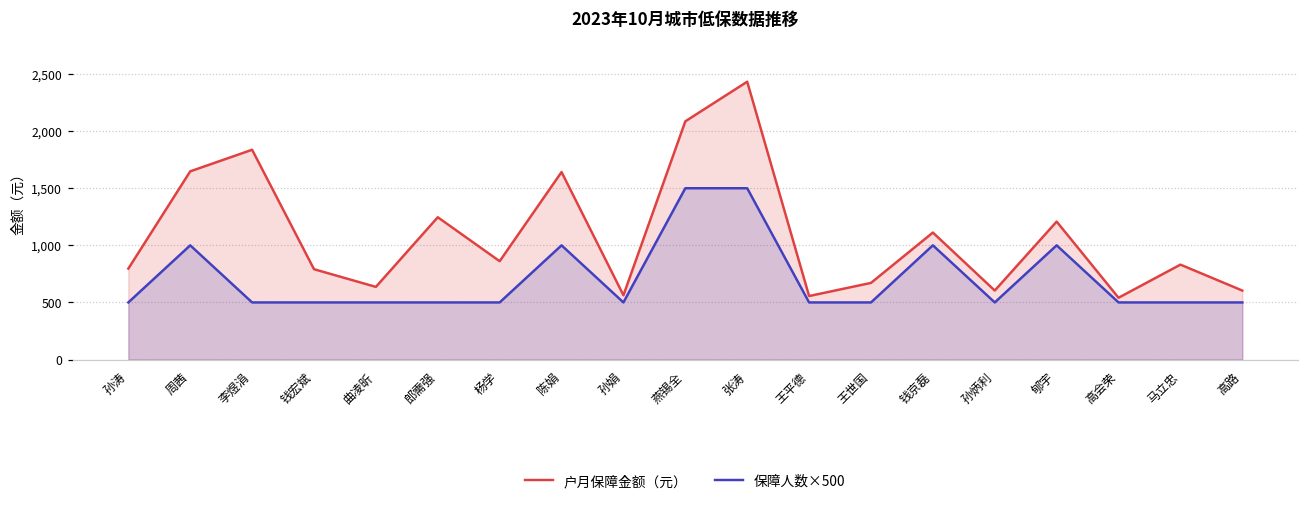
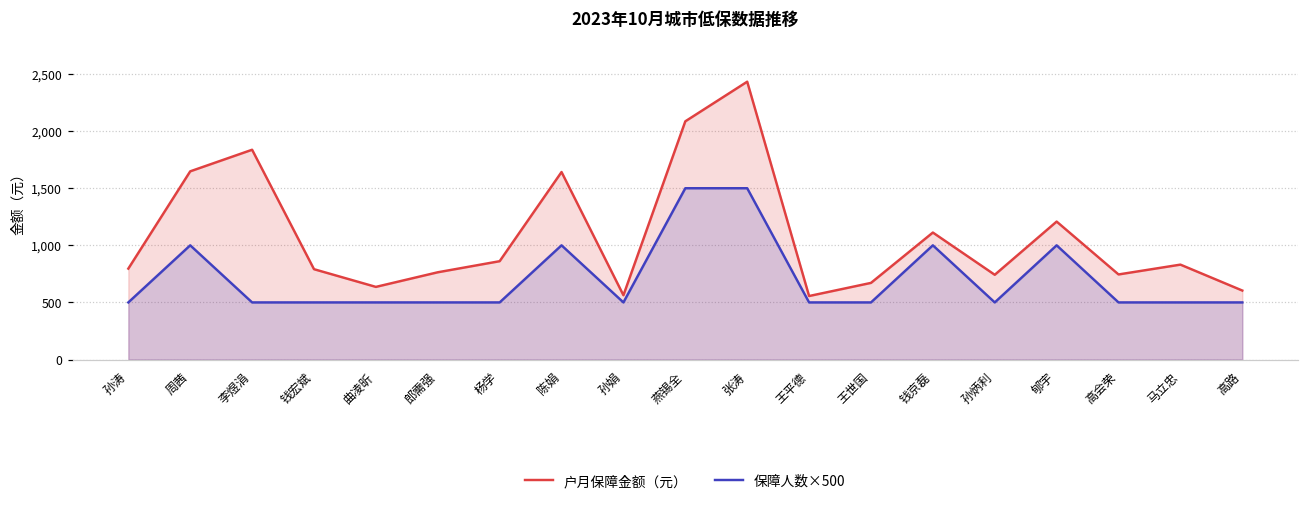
  {
    "户月保障金额（元）": {
      "孙涛": "800",
      "周茜": "1,650",
      "李煜涓": "1,840",
      "钱宏斌": "790",
      "曲凌昕": "640",
-     "郎需强": "1,250",
+     "郎需强": "760",
      "杨学": "860",
      "陈娟": "1,640",
      "孙娟": "560",
      "燕锡全": "2,090",
      "张涛": "2,430",
      "王平德": "560",
      "王世国": "670",
      "钱京磊": "1,110",
-     "孙炳利": "600",
+     "孙炳利": "740",
      "郇宇": "1,210",
-     "高会荣": "540",
+     "高会荣": "750",
      "马立忠": "830",
      "高路": "600"
    },
    "保障人数×500": {
      "孙涛": "500",
      "周茜": "1,000",
      "李煜涓": "500",
      "钱宏斌": "500",
      "曲凌昕": "500",
      "郎需强": "500",
      "杨学": "500",
      "陈娟": "1,000",
      "孙娟": "500",
      "燕锡全": "1,500",
      "张涛": "1,500",
      "王平德": "500",
      "王世国": "500",
      "钱京磊": "1,000",
      "孙炳利": "500",
      "郇宇": "1,000",
      "高会荣": "500",
      "马立忠": "500",
      "高路": "500"
    }
  }
